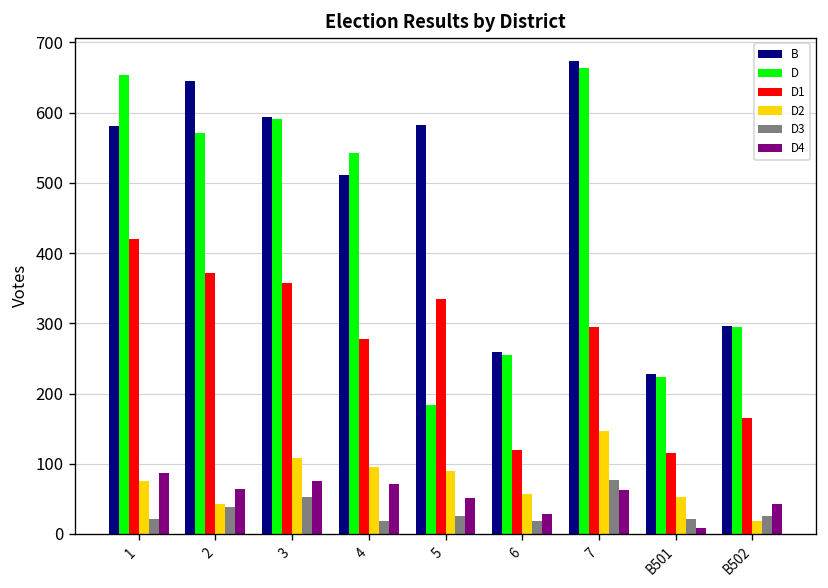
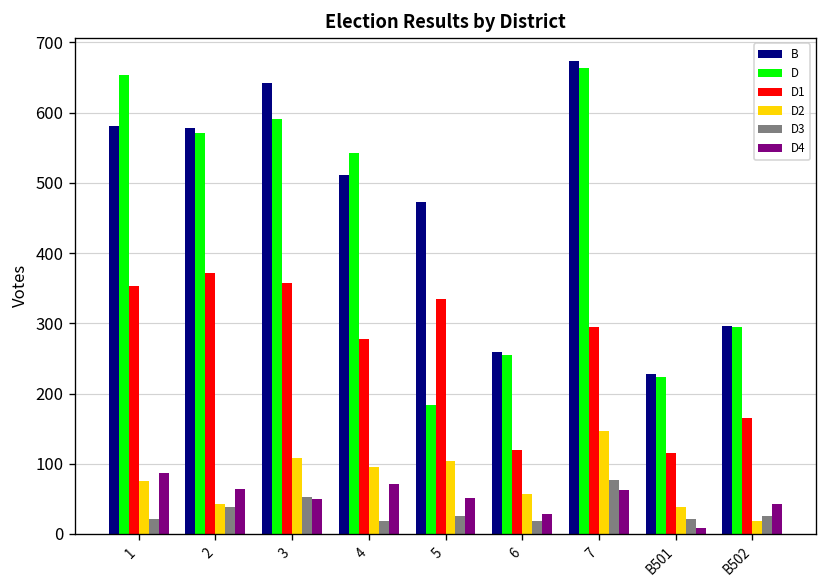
  {
    "B": {
      "1": 580,
-     "2": 650,
-     "3": 590,
+     "2": 580,
+     "3": 640,
      "4": 510,
-     "5": 580,
+     "5": 470,
      "6": 260,
      "7": 670,
      "B501": 230,
      "B502": 300
    },
    "D": {
      "1": 650,
      "2": 570,
      "3": 590,
      "4": 540,
      "5": 180,
      "6": 260,
      "7": 660,
      "B501": 220,
      "B502": 300
    },
    "D1": {
-     "1": 420,
+     "1": 350,
      "2": 370,
      "3": 360,
      "4": 280,
      "5": 340,
      "6": 120,
      "7": 290,
      "B501": 120,
      "B502": 170
    },
    "D2": {
      "1": 80,
      "2": 40,
      "3": 110,
      "4": 100,
-     "5": 90,
+     "5": 100,
      "6": 60,
      "7": 150,
-     "B501": 50,
+     "B501": 40,
      "B502": 20
    },
    "D3": {
      "1": 20,
      "2": 40,
      "3": 50,
      "4": 20,
      "5": 30,
      "6": 20,
      "7": 80,
      "B501": 20,
      "B502": 30
    },
    "D4": {
      "1": 90,
      "2": 60,
-     "3": 80,
+     "3": 50,
      "4": 70,
      "5": 50,
      "6": 30,
      "7": 60,
      "B501": 10,
      "B502": 40
    }
  }
